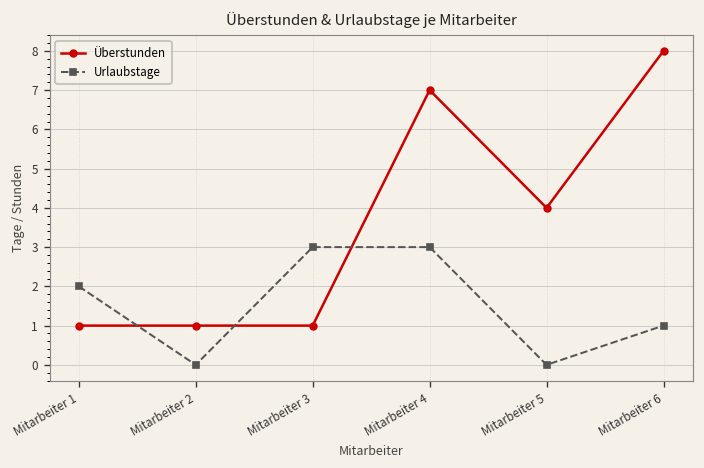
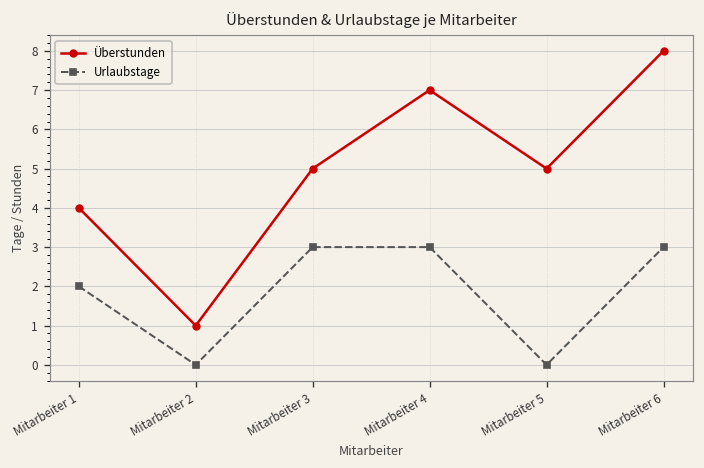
  {
    "Überstunden": {
-     "Mitarbeiter 1": 1,
+     "Mitarbeiter 1": 4,
      "Mitarbeiter 2": 1,
-     "Mitarbeiter 3": 1,
+     "Mitarbeiter 3": 5,
      "Mitarbeiter 4": 7,
-     "Mitarbeiter 5": 4,
+     "Mitarbeiter 5": 5,
      "Mitarbeiter 6": 8
    },
    "Urlaubstage": {
      "Mitarbeiter 1": 2,
      "Mitarbeiter 2": 0,
      "Mitarbeiter 3": 3,
      "Mitarbeiter 4": 3,
      "Mitarbeiter 5": 0,
-     "Mitarbeiter 6": 1
+     "Mitarbeiter 6": 3
    }
  }
